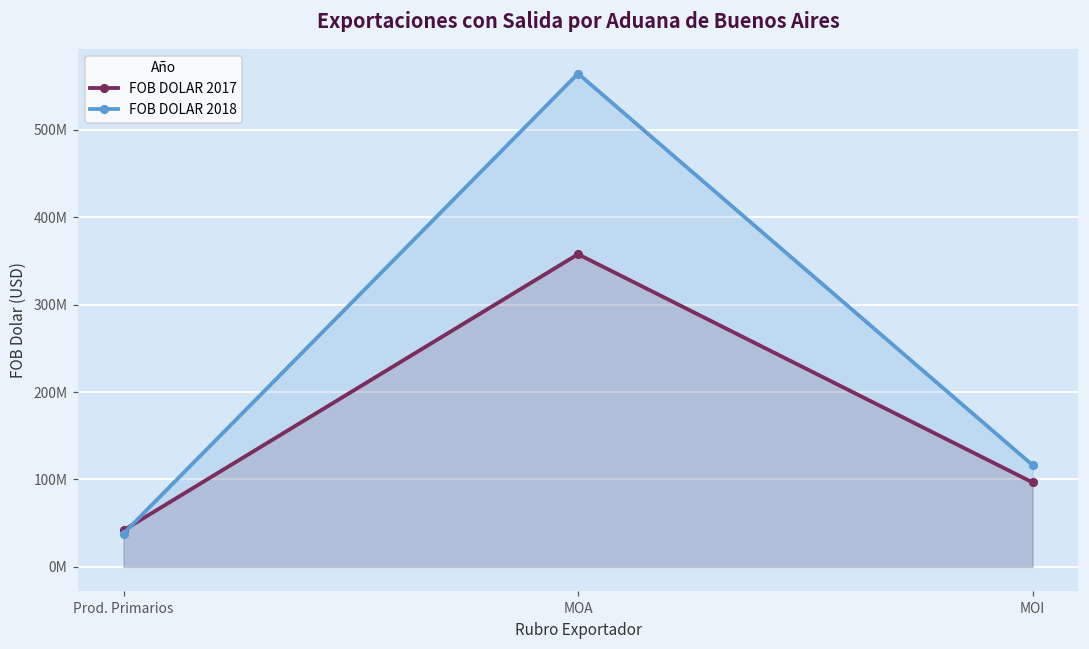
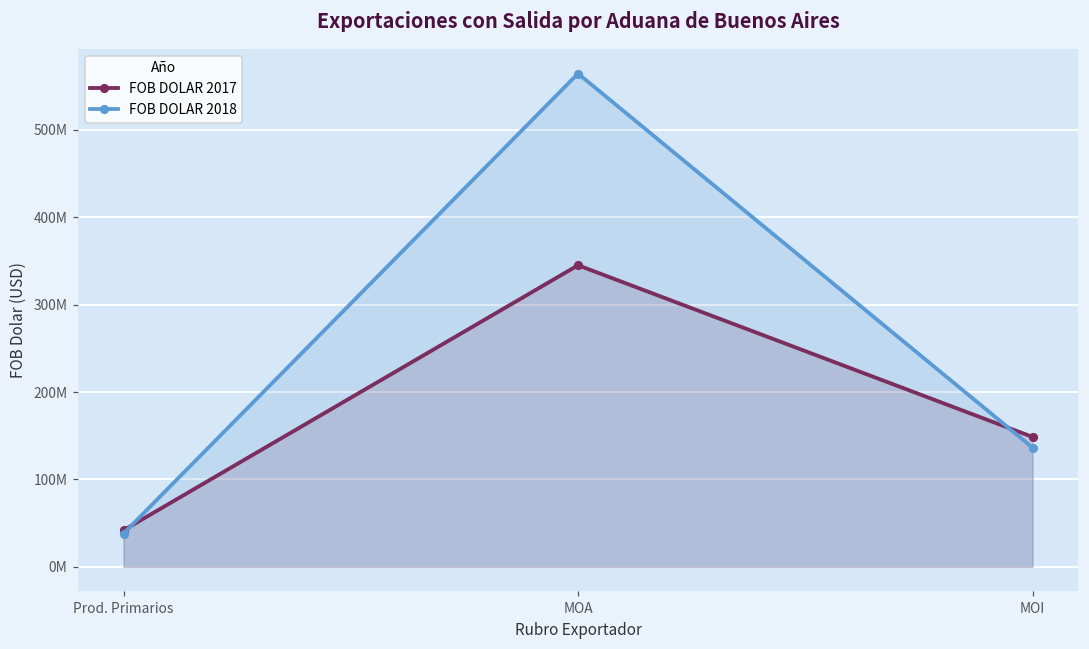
  {
    "FOB DOLAR 2017": {
      "Prod. Primarios": 40000000,
-     "MOA": 360000000,
-     "MOI": 100000000
+     "MOA": 350000000,
+     "MOI": 150000000
    },
    "FOB DOLAR 2018": {
      "Prod. Primarios": 40000000,
      "MOA": 560000000,
-     "MOI": 120000000
+     "MOI": 140000000
    }
  }
